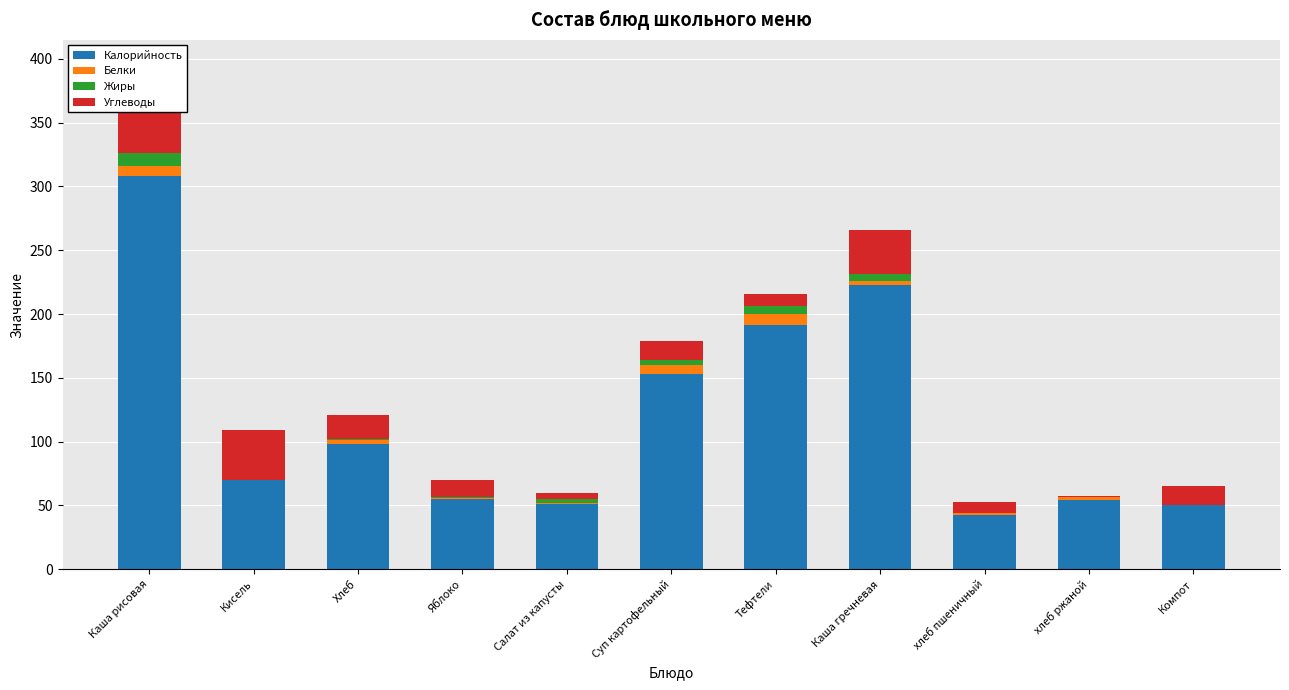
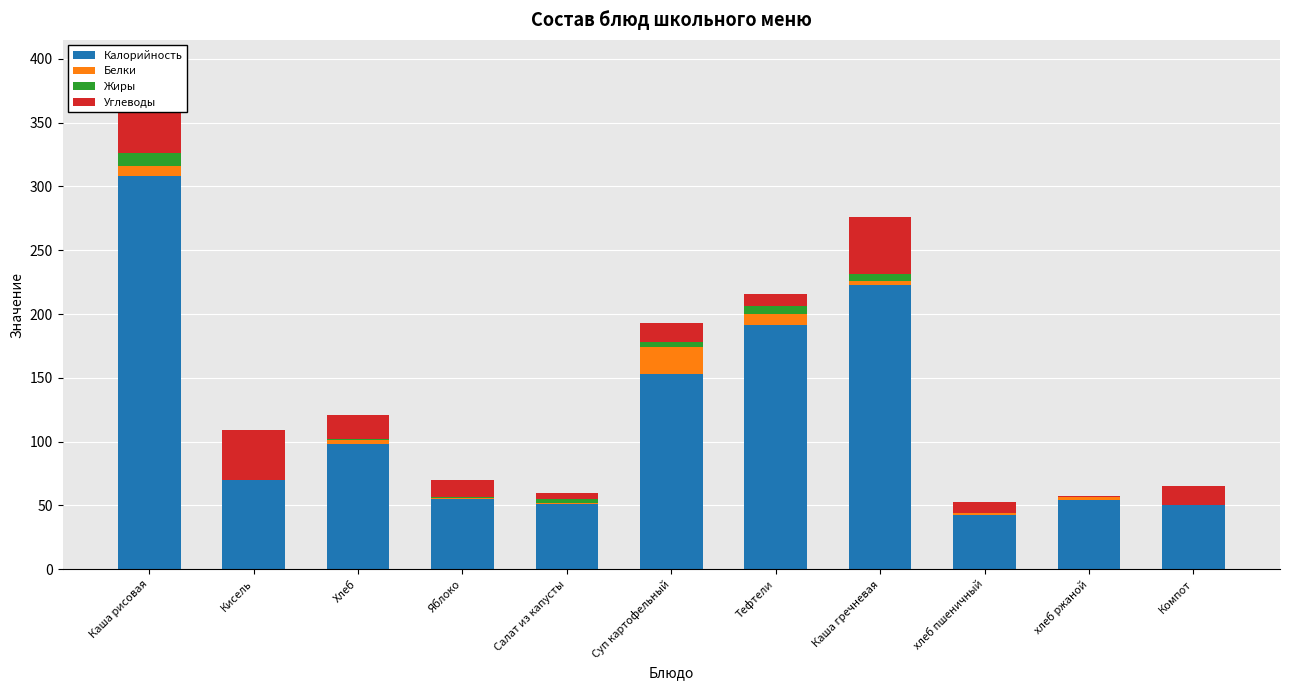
  {
    "Калорийность": {
      "Каша рисовая": 308,
      "Кисель": 70,
      "Хлеб": 98,
      "Яблоко": 55,
      "Салат из капусты": 51,
      "Суп картофельный": 153,
      "Тефтели": 191,
      "Каша гречневая": 223,
      "хлеб пшеничный": 43,
      "хлеб ржаной": 54,
      "Компот": 50
    },
    "Белки": {
      "Каша рисовая": 8,
      "Кисель": 0,
      "Хлеб": 3,
-     "Суп картофельный": 7,
+     "Суп картофельный": 21,
      "Тефтели": 9,
      "Каша гречневая": 3,
      "хлеб ржаной": 2,
      "Компот": 0
    },
    "Жиры": {
      "Каша рисовая": 10,
      "Кисель": 0,
      "Салат из капусты": 3,
      "Суп картофельный": 4,
      "Тефтели": 6,
      "Каша гречневая": 5,
      "Компот": 0
    },
    "Углеводы": {
      "Кисель": 39,
      "Хлеб": 19,
      "Яблоко": 13,
      "Салат из капусты": 5,
      "Суп картофельный": 15,
      "Тефтели": 10,
-     "Каша гречневая": 35,
+     "Каша гречневая": 45,
      "хлеб пшеничный": 8,
      "Компот": 15
    }
  }
